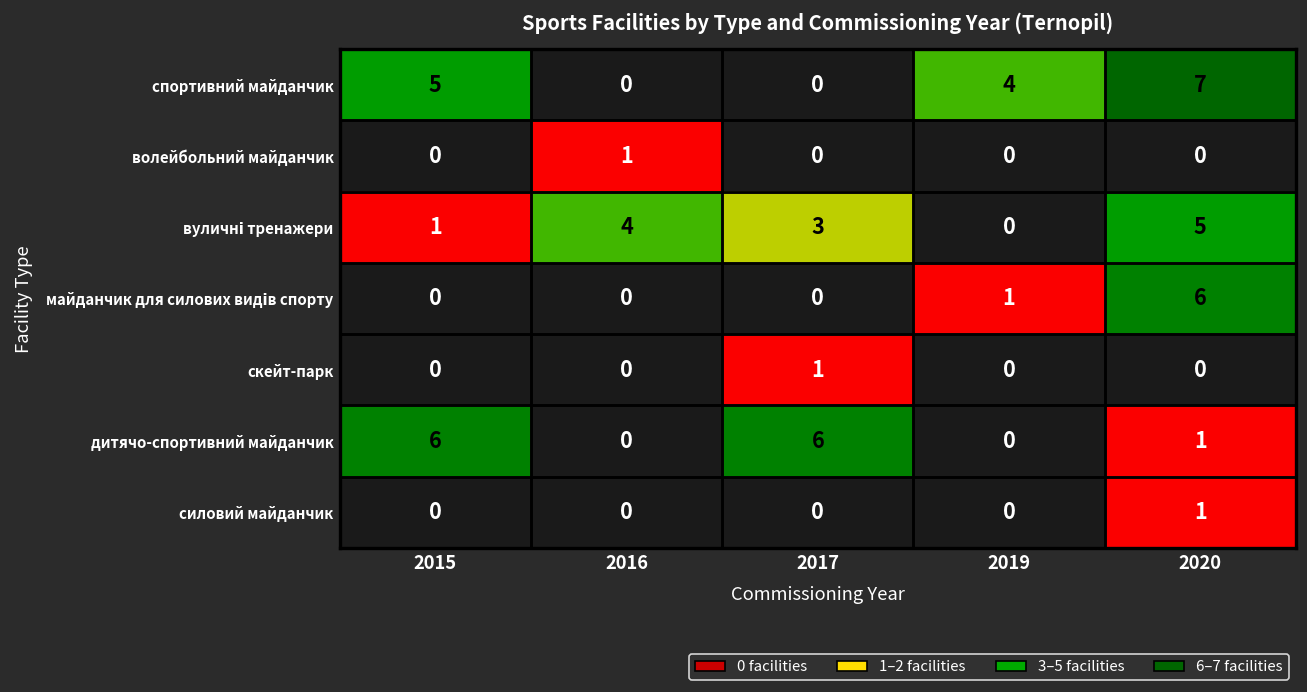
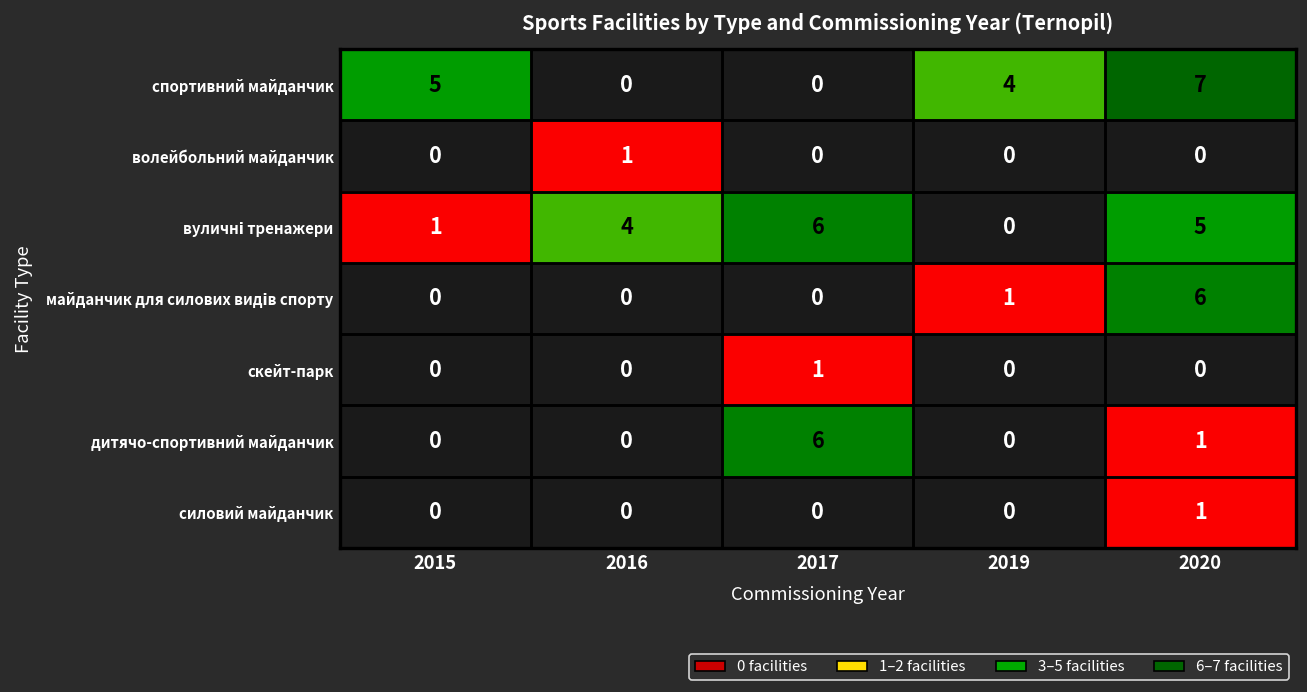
  {
    "спортивний майданчик": {
      "2015": 5,
      "2016": 0,
      "2017": 0,
      "2019": 4,
      "2020": 7
    },
    "волейбольний майданчик": {
      "2015": 0,
      "2016": 1,
      "2017": 0,
      "2019": 0,
      "2020": 0
    },
    "вуличні тренажери": {
      "2015": 1,
      "2016": 4,
-     "2017": 3,
+     "2017": 6,
      "2019": 0,
      "2020": 5
    },
    "майданчик для силових видів спорту": {
      "2015": 0,
      "2016": 0,
      "2017": 0,
      "2019": 1,
      "2020": 6
    },
    "скейт-парк": {
      "2015": 0,
      "2016": 0,
      "2017": 1,
      "2019": 0,
      "2020": 0
    },
    "дитячо-спортивний майданчик": {
-     "2015": 6,
+     "2015": 0,
      "2016": 0,
      "2017": 6,
      "2019": 0,
      "2020": 1
    },
    "силовий майданчик": {
      "2015": 0,
      "2016": 0,
      "2017": 0,
      "2019": 0,
      "2020": 1
    }
  }
